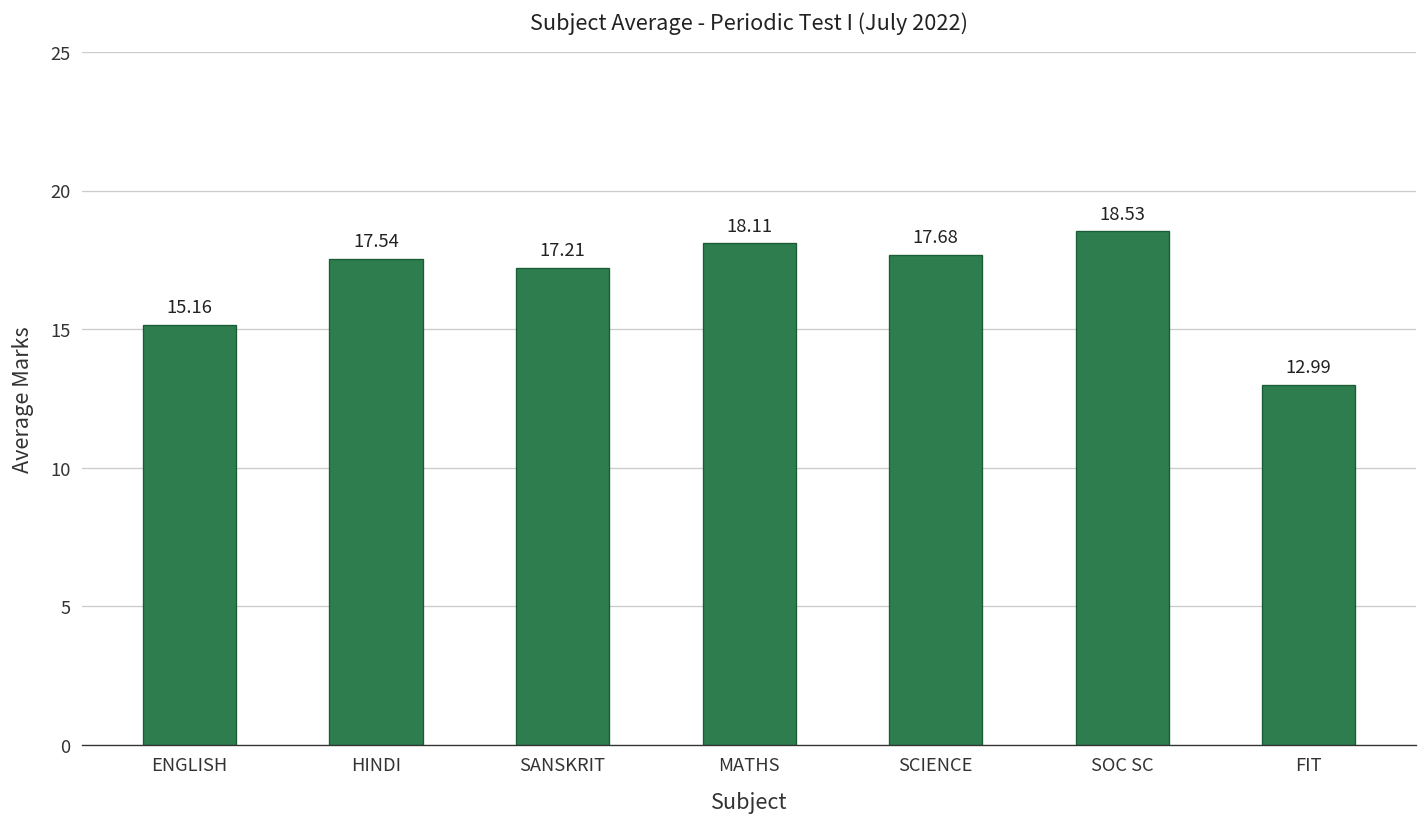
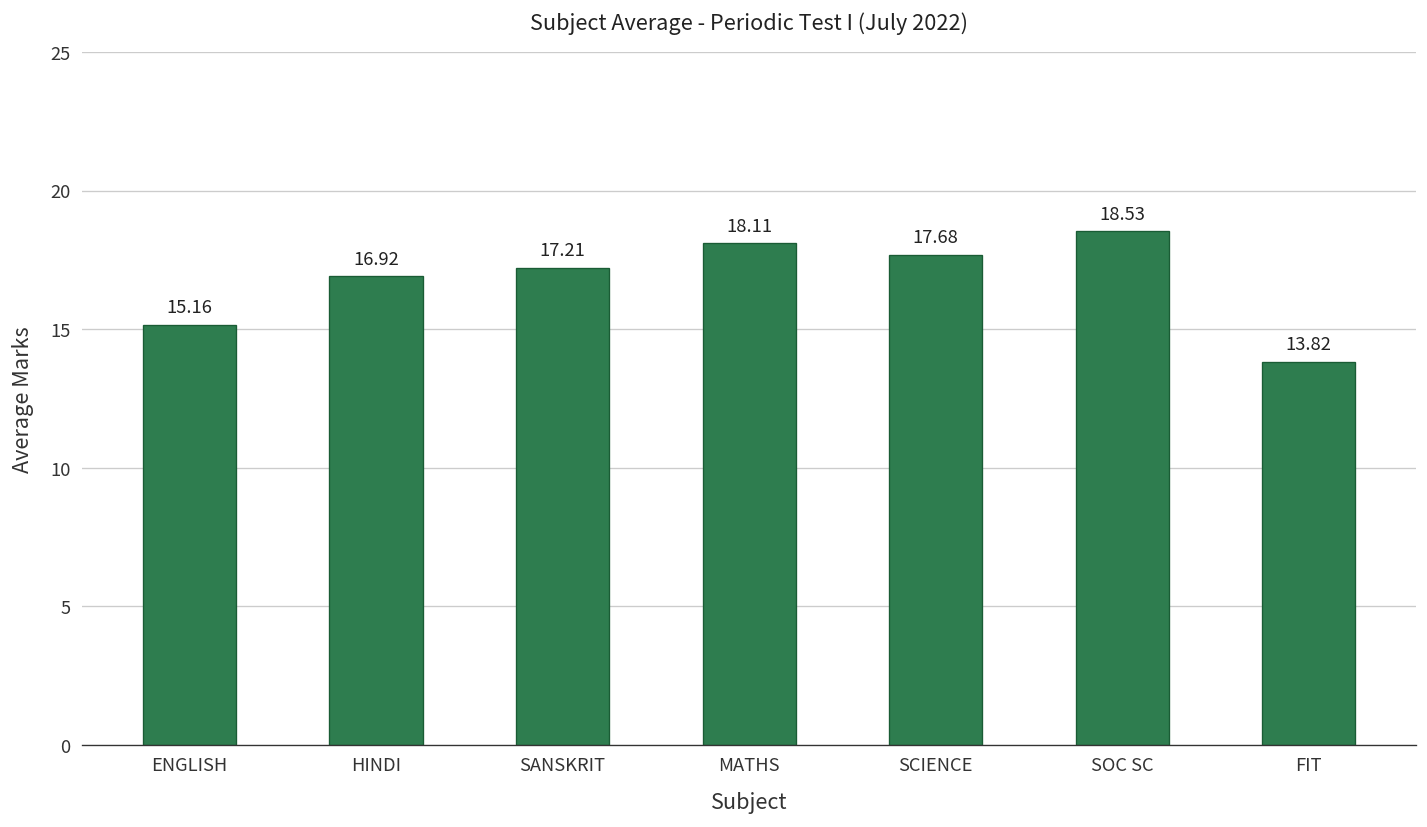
  {
    "ENGLISH": 15.16,
-   "HINDI": 17.54,
+   "HINDI": 16.92,
    "SANSKRIT": 17.21,
    "MATHS": 18.11,
    "SCIENCE": 17.68,
    "SOC SC": 18.53,
-   "FIT": 12.99
+   "FIT": 13.82
  }
